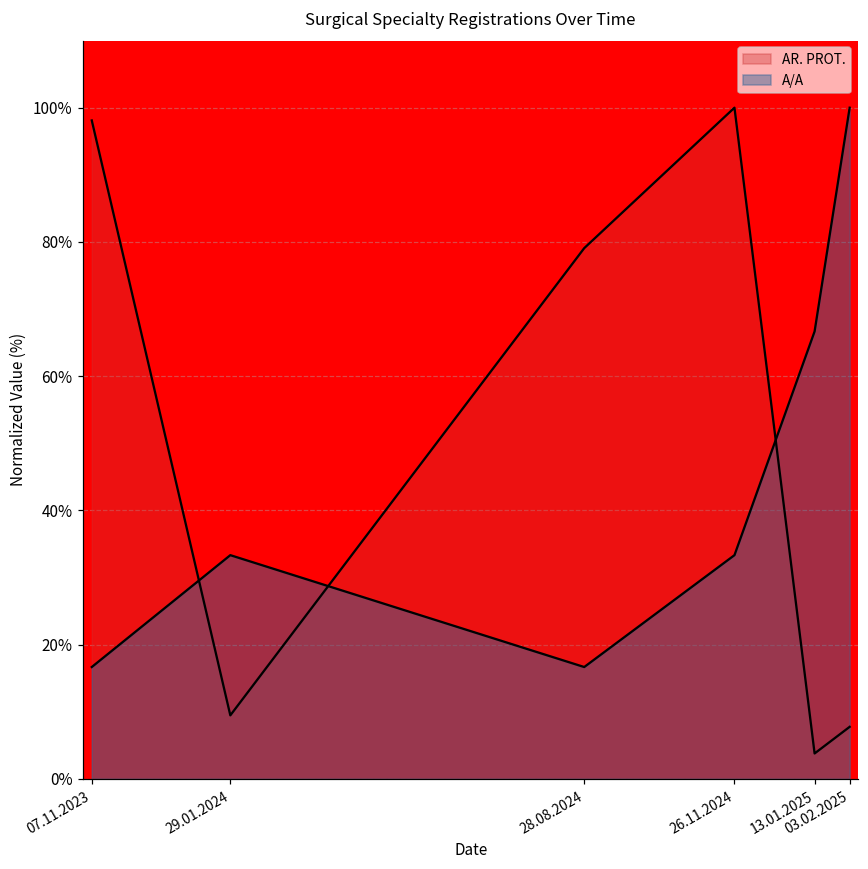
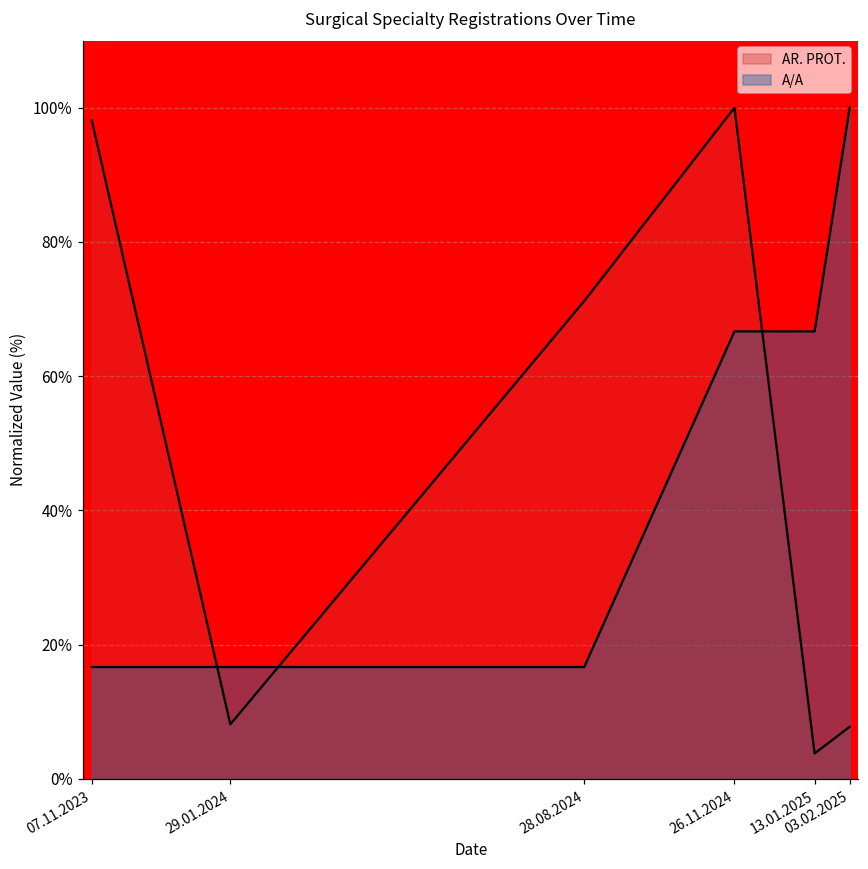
  {
    "AR. PROT.": {
      "07.11.2023": "98%",
-     "29.01.2024": "9%",
-     "28.08.2024": "79%",
+     "29.01.2024": "8%",
+     "28.08.2024": "71%",
      "26.11.2024": "100%",
      "13.01.2025": "4%",
      "03.02.2025": "8%"
    },
    "A/A": {
      "07.11.2023": "17%",
-     "29.01.2024": "33%",
+     "29.01.2024": "17%",
      "28.08.2024": "17%",
-     "26.11.2024": "33%",
+     "26.11.2024": "67%",
      "13.01.2025": "67%",
      "03.02.2025": "100%"
    }
  }
